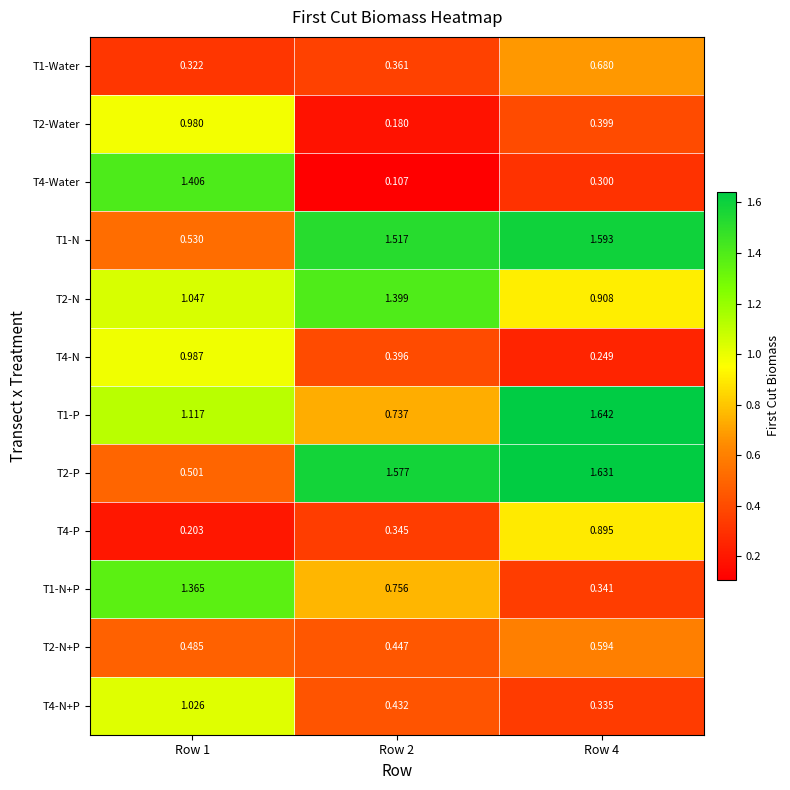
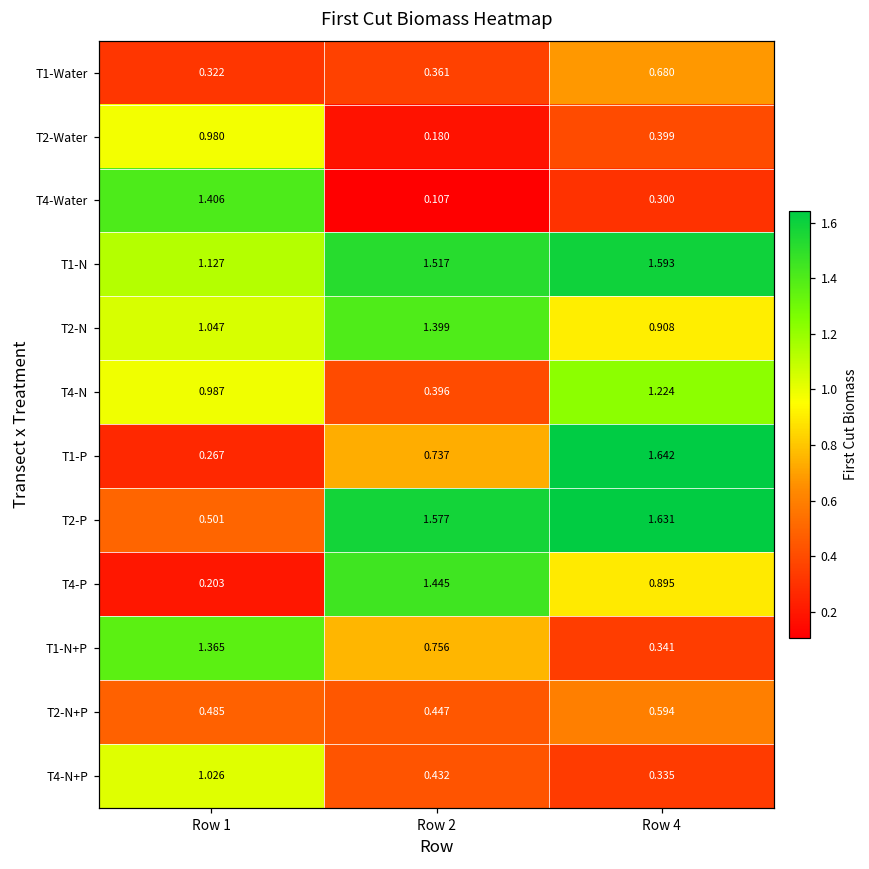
  {
    "T1-Water": {
      "Row 1": 0.322,
      "Row 2": 0.361,
      "Row 4": 0.680
    },
    "T2-Water": {
      "Row 1": 0.980,
      "Row 2": 0.180,
      "Row 4": 0.399
    },
    "T4-Water": {
      "Row 1": 1.406,
      "Row 2": 0.107,
      "Row 4": 0.300
    },
    "T1-N": {
-     "Row 1": 0.530,
+     "Row 1": 1.127,
      "Row 2": 1.517,
      "Row 4": 1.593
    },
    "T2-N": {
      "Row 1": 1.047,
      "Row 2": 1.399,
      "Row 4": 0.908
    },
    "T4-N": {
      "Row 1": 0.987,
      "Row 2": 0.396,
-     "Row 4": 0.249
+     "Row 4": 1.224
    },
    "T1-P": {
-     "Row 1": 1.117,
+     "Row 1": 0.267,
      "Row 2": 0.737,
      "Row 4": 1.642
    },
    "T2-P": {
      "Row 1": 0.501,
      "Row 2": 1.577,
      "Row 4": 1.631
    },
    "T4-P": {
      "Row 1": 0.203,
-     "Row 2": 0.345,
+     "Row 2": 1.445,
      "Row 4": 0.895
    },
    "T1-N+P": {
      "Row 1": 1.365,
      "Row 2": 0.756,
      "Row 4": 0.341
    },
    "T2-N+P": {
      "Row 1": 0.485,
      "Row 2": 0.447,
      "Row 4": 0.594
    },
    "T4-N+P": {
      "Row 1": 1.026,
      "Row 2": 0.432,
      "Row 4": 0.335
    }
  }
